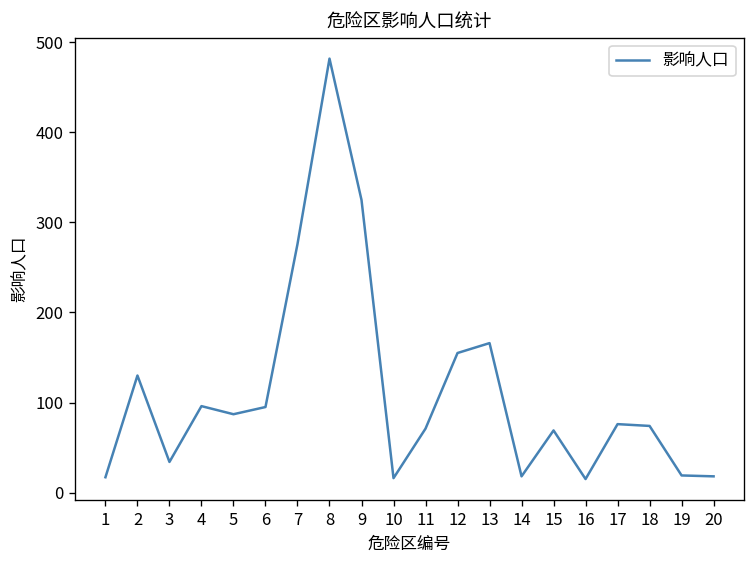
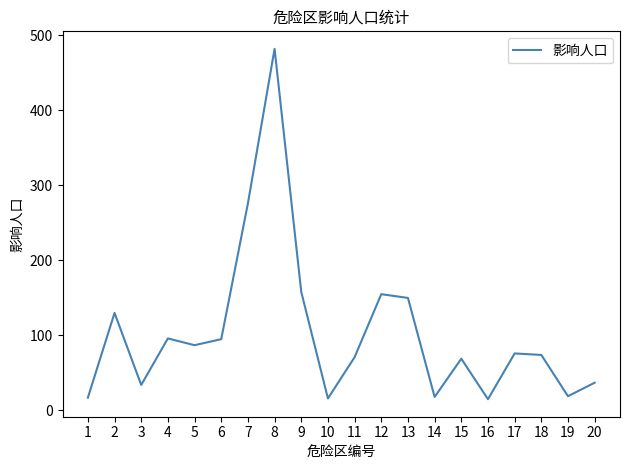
  {
    "1": 20,
    "2": 130,
    "3": 30,
    "4": 100,
    "5": 90,
    "6": 100,
    "7": 280,
    "8": 480,
-   "9": 330,
+   "9": 160,
    "10": 20,
    "11": 70,
    "12": 160,
-   "13": 170,
+   "13": 150,
    "14": 20,
    "15": 70,
    "16": 20,
    "17": 80,
    "18": 70,
    "19": 20,
-   "20": 20
+   "20": 40
  }
